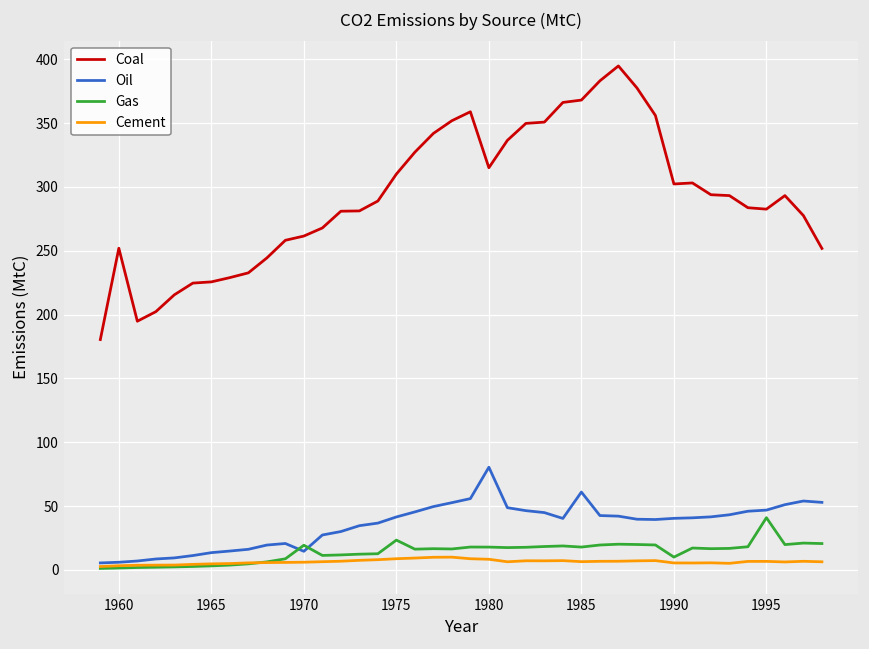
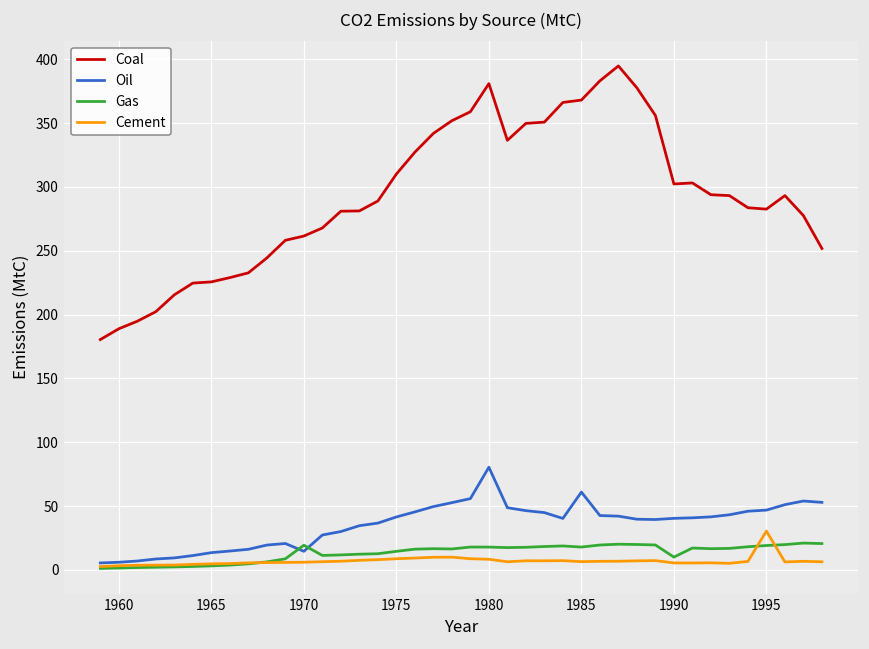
  {
    "Coal": {
-     "1960": 252,
+     "1960": 189,
      "1965": 226,
      "1970": 261,
      "1975": 310,
-     "1980": 315,
+     "1980": 381,
      "1985": 368,
      "1990": 302,
      "1995": 283
    },
    "Oil": {
      "1960": 6,
      "1965": 14,
      "1970": 15,
      "1975": 41,
      "1980": 80,
      "1985": 61,
      "1990": 40,
      "1995": 47
    },
    "Gas": {
      "1970": 19,
-     "1975": 23,
+     "1975": 15,
      "1980": 18,
      "1985": 18,
      "1990": 10,
-     "1995": 41
+     "1995": 19
    },
    "Cement": {
      "1970": 6,
      "1975": 9,
      "1980": 8,
      "1985": 6,
      "1990": 5,
-     "1995": 7
+     "1995": 30
    }
  }
